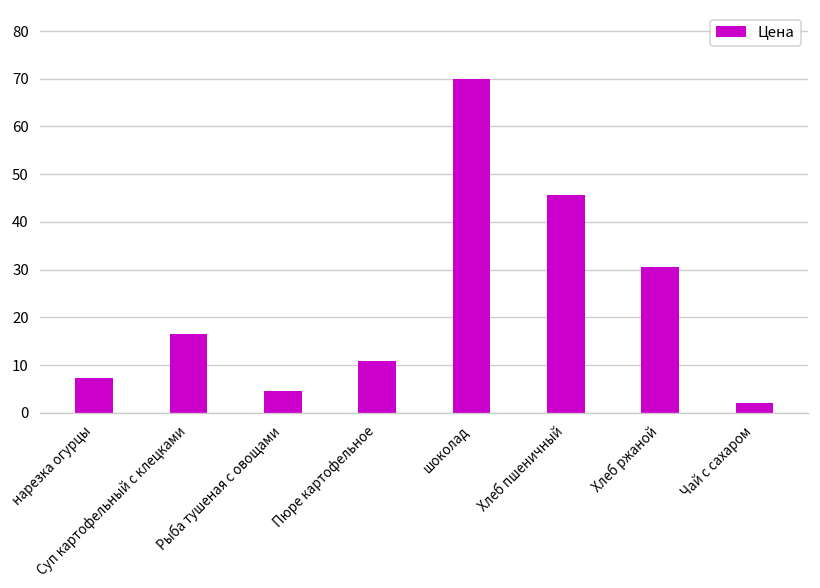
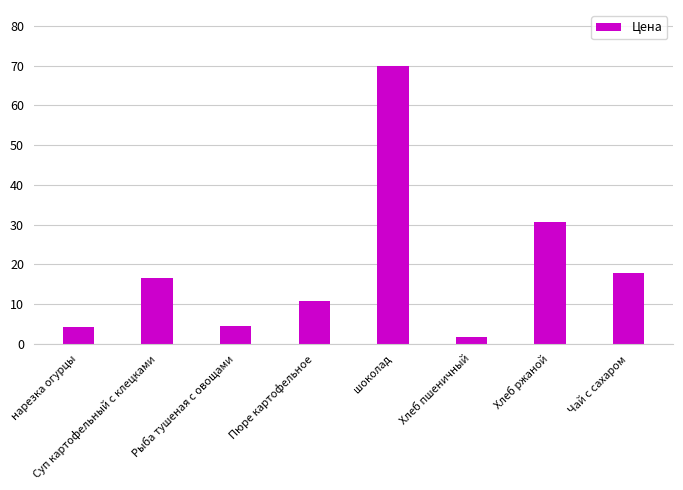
  {
-   "нарезка огурцы": 7,
+   "нарезка огурцы": 4,
    "Суп картофельный с клецками": 16,
    "Рыба тушеная с овощами": 5,
    "Пюре картофельное": 11,
    "шоколад": 70,
-   "Хлеб пшеничный": 46,
+   "Хлеб пшеничный": 2,
    "Хлеб ржаной": 31,
-   "Чай с сахаром": 2
+   "Чай с сахаром": 18
  }
